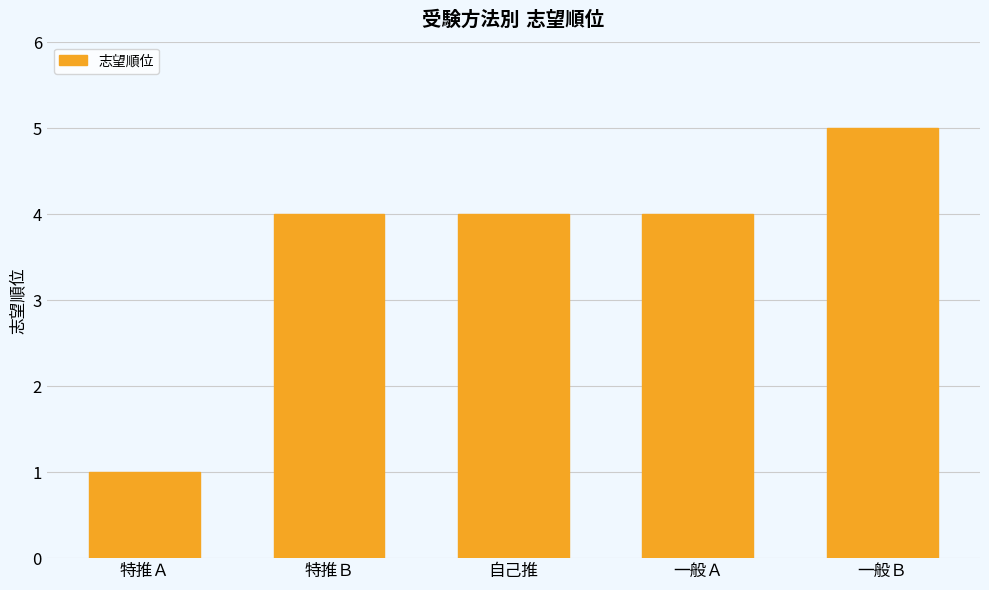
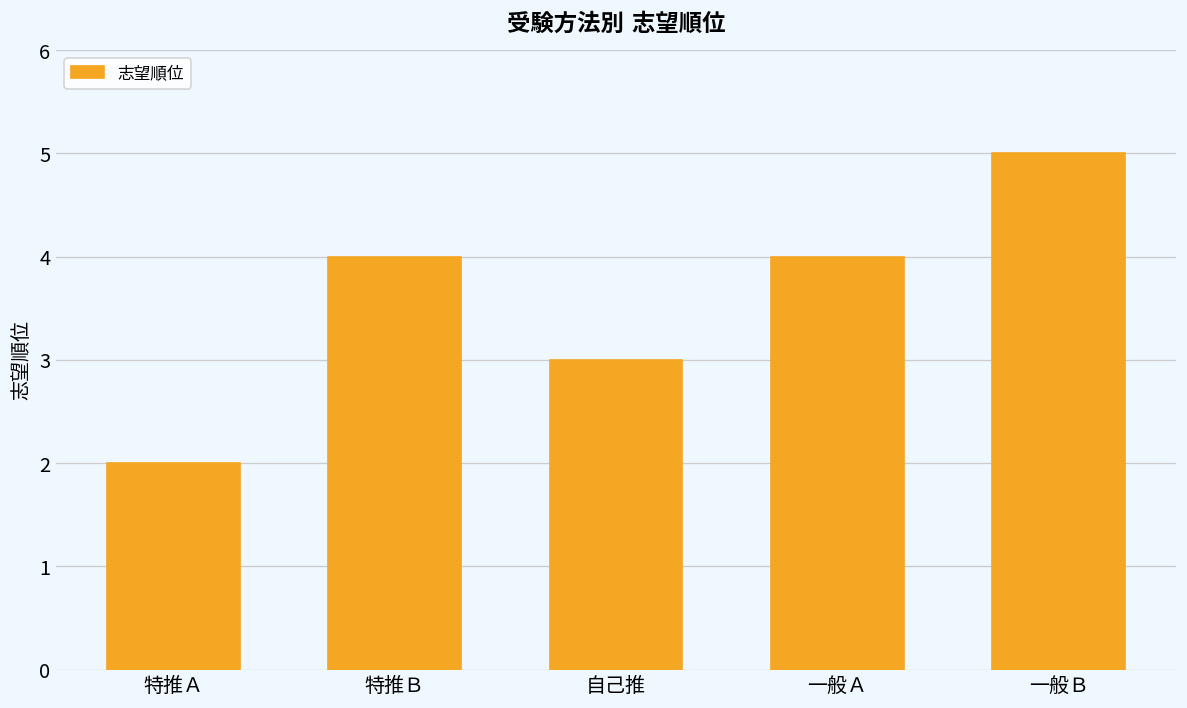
  {
-   "特推Ａ": 1,
+   "特推Ａ": 2,
    "特推Ｂ": 4,
-   "自己推": 4,
+   "自己推": 3,
    "一般Ａ": 4,
    "一般Ｂ": 5
  }
